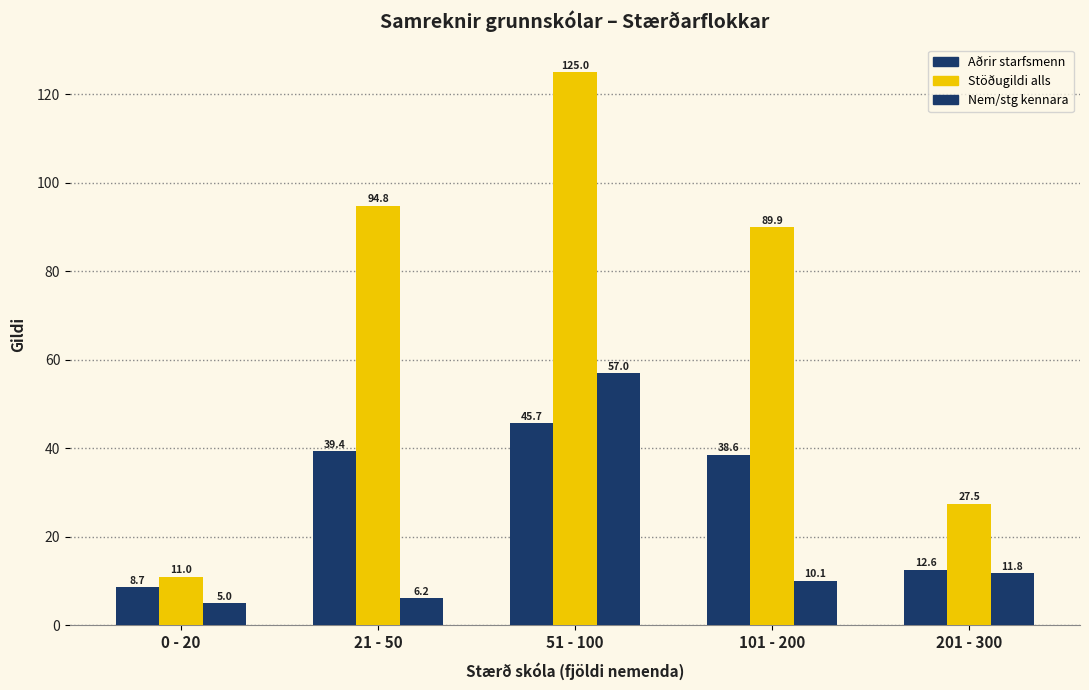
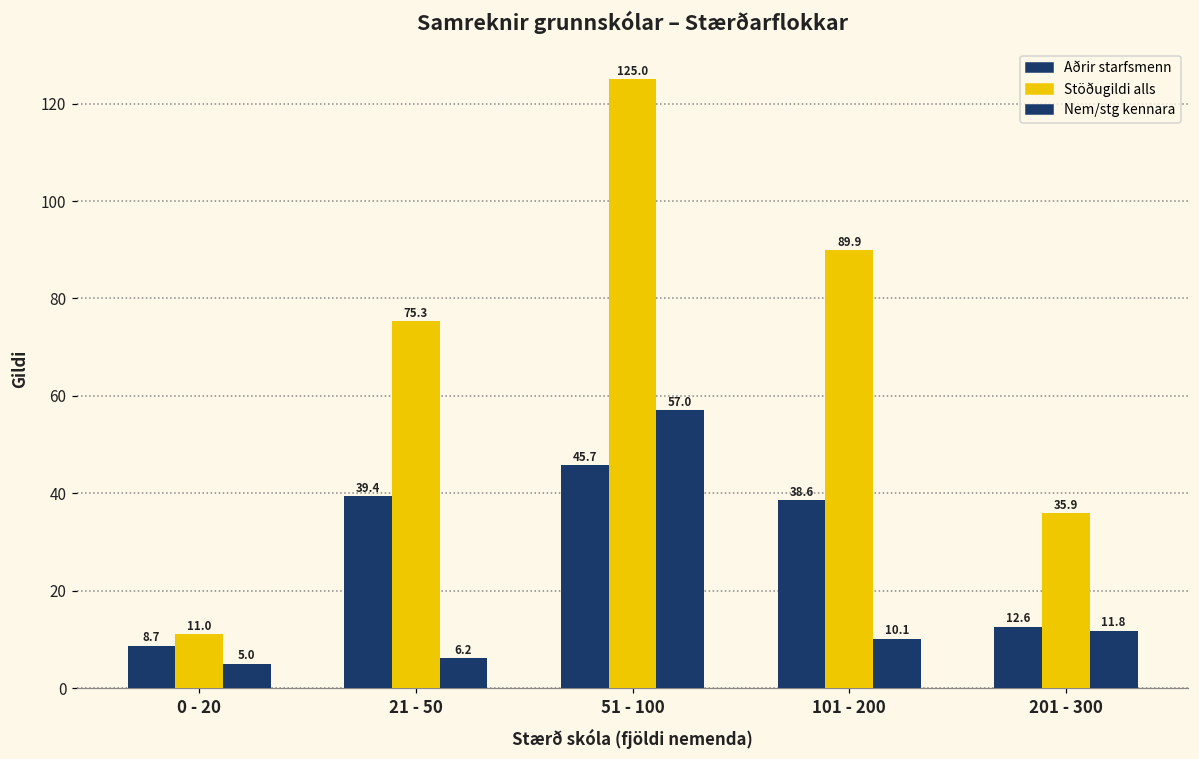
  {
    "Stöðugildi alls": {
      "0 - 20": 11.0,
-     "21 - 50": 94.8,
+     "21 - 50": 75.3,
      "51 - 100": 125.0,
      "101 - 200": 89.9,
-     "201 - 300": 27.5
+     "201 - 300": 35.9
    }
  }
